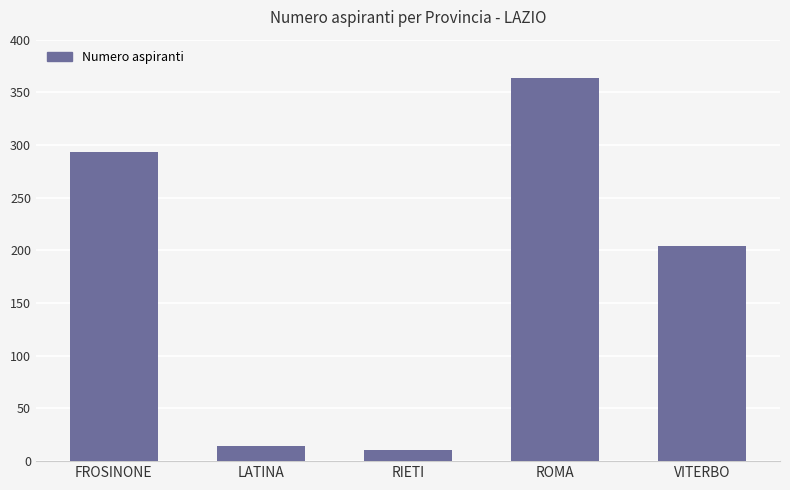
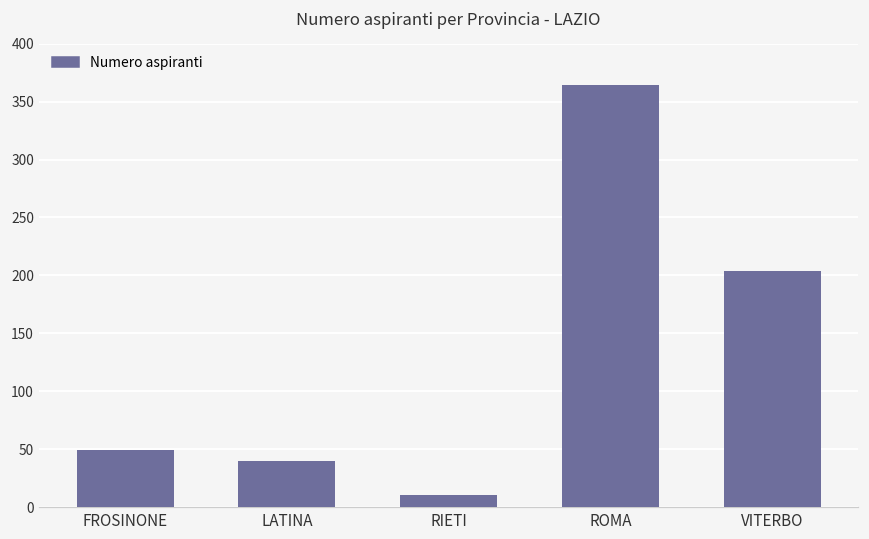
  {
-   "FROSINONE": 293,
-   "LATINA": 14,
+   "FROSINONE": 49,
+   "LATINA": 40,
    "RIETI": 11,
    "ROMA": 364,
    "VITERBO": 204
  }
